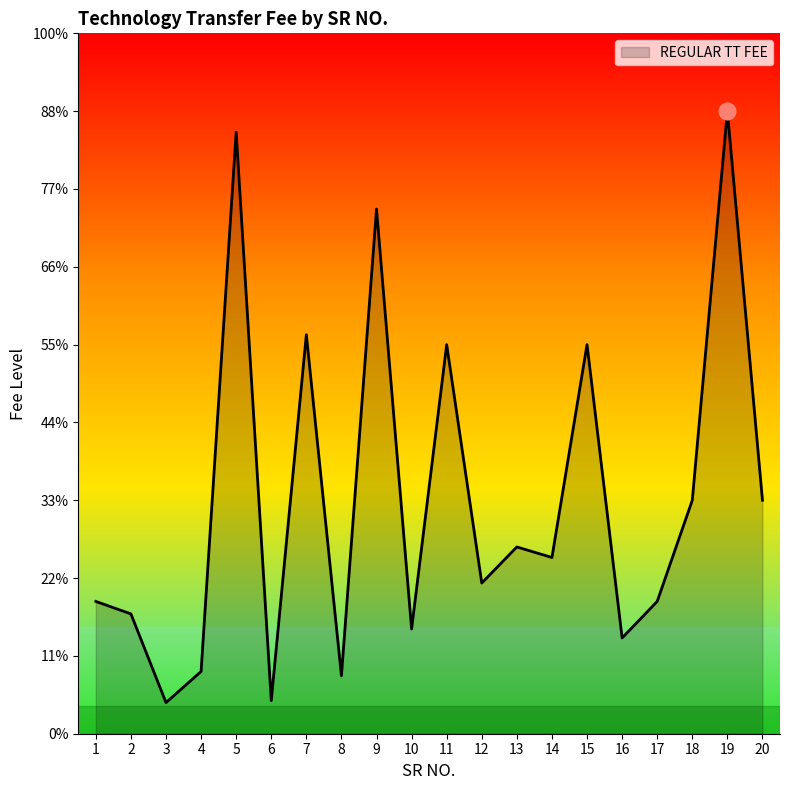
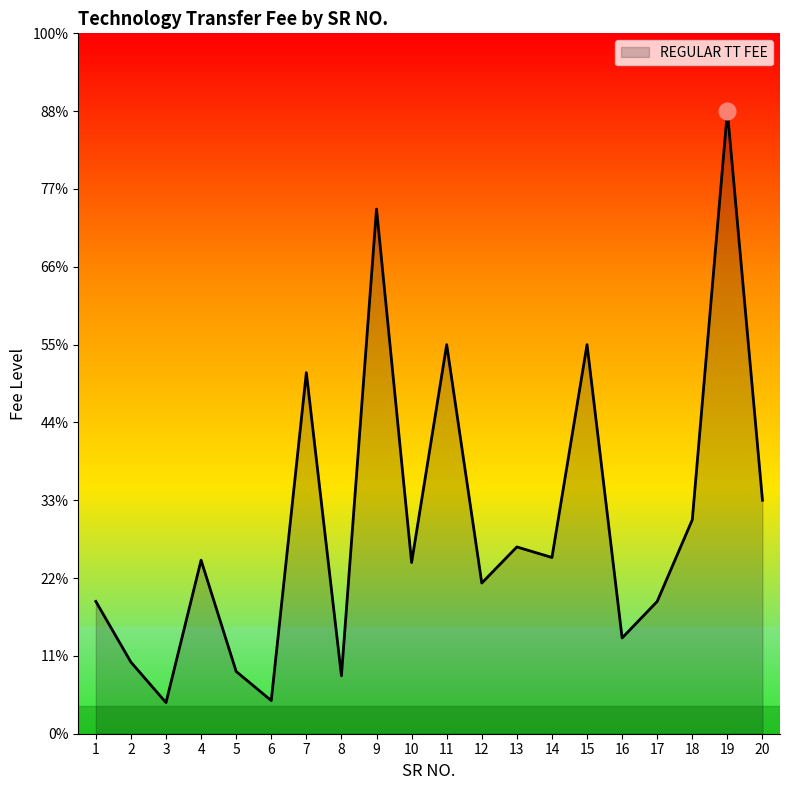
  {
    "REGULAR TT FEE": {
      "1": "19%",
-     "2": "17%",
+     "2": "10%",
      "3": "4%",
-     "4": "9%",
-     "5": "86%",
+     "4": "25%",
+     "5": "9%",
      "6": "5%",
-     "7": "57%",
+     "7": "52%",
      "8": "8%",
      "9": "75%",
-     "10": "15%",
+     "10": "24%",
      "11": "56%",
      "12": "22%",
      "13": "27%",
      "14": "25%",
      "15": "56%",
      "16": "14%",
      "17": "19%",
-     "18": "33%",
+     "18": "31%",
      "20": "33%"
    }
  }
